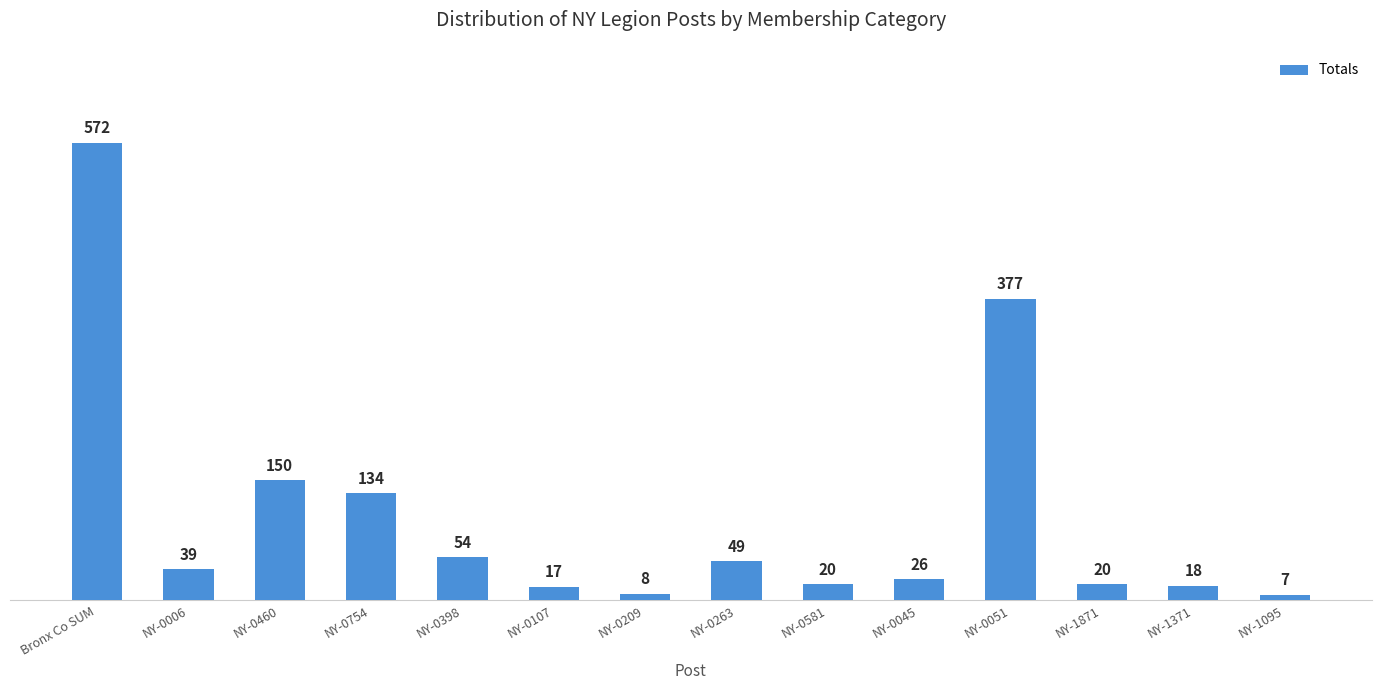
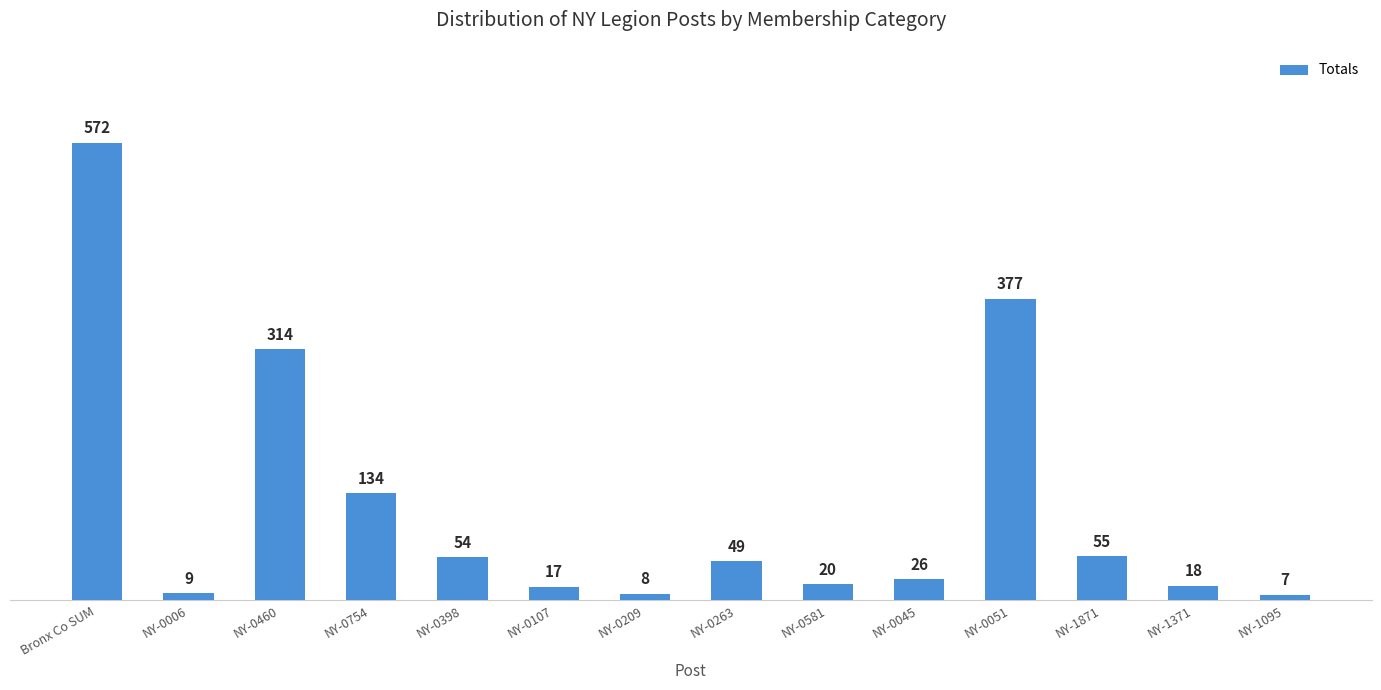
  {
    "Bronx Co SUM": 572,
-   "NY-0006": 39,
-   "NY-0460": 150,
+   "NY-0006": 9,
+   "NY-0460": 314,
    "NY-0754": 134,
    "NY-0398": 54,
    "NY-0107": 17,
    "NY-0209": 8,
    "NY-0263": 49,
    "NY-0581": 20,
    "NY-0045": 26,
    "NY-0051": 377,
-   "NY-1871": 20,
+   "NY-1871": 55,
    "NY-1371": 18,
    "NY-1095": 7
  }
